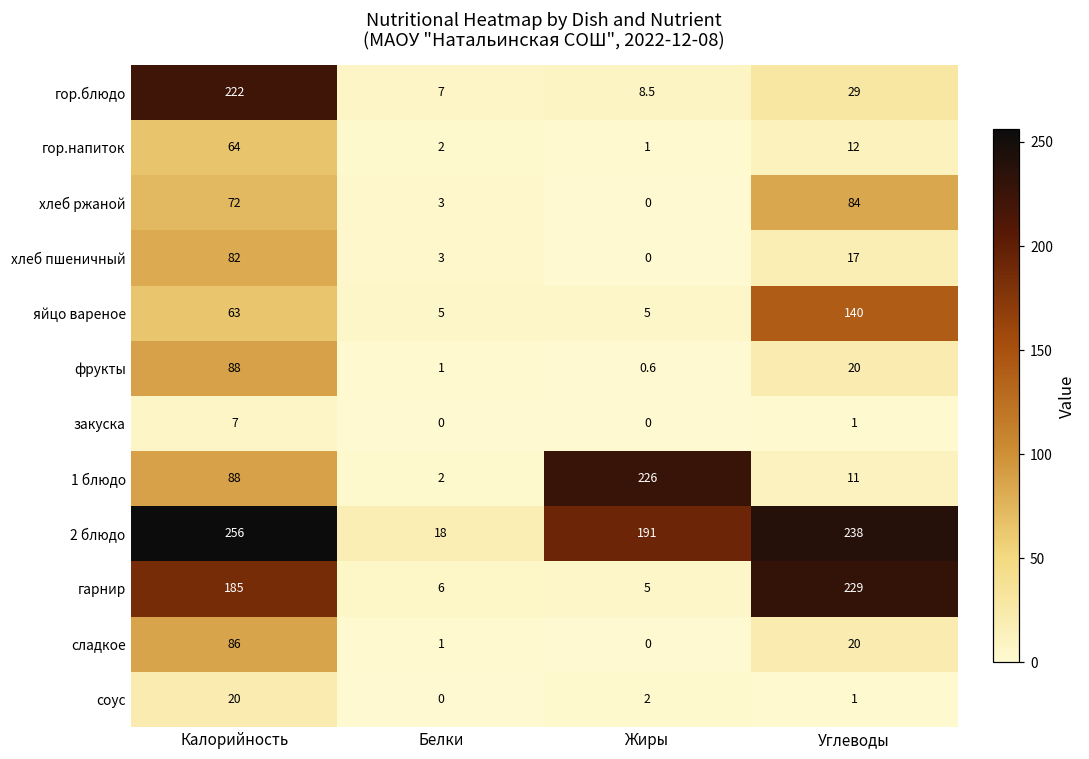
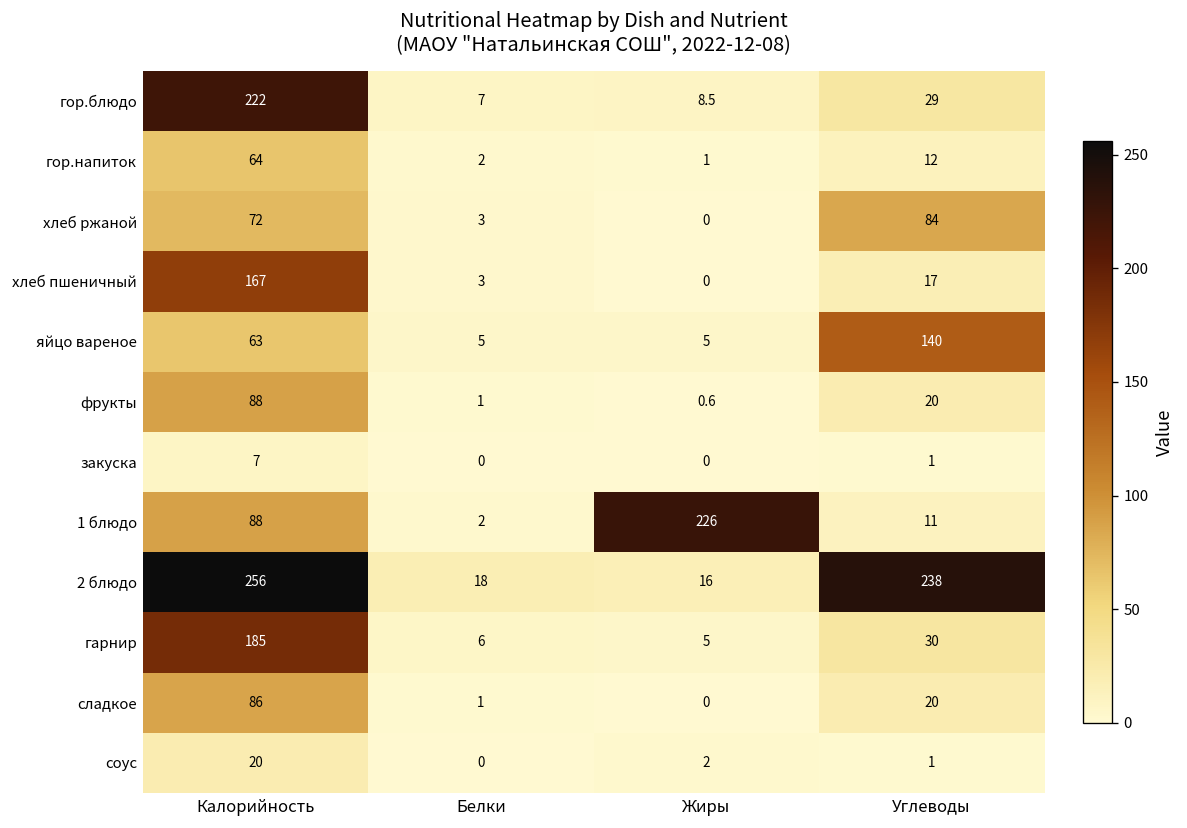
  {
    "гор.блюдо": {
      "Калорийность": 222,
      "Белки": 7,
      "Жиры": 8.5,
      "Углеводы": 29
    },
    "гор.напиток": {
      "Калорийность": 64,
      "Белки": 2,
      "Жиры": 1,
      "Углеводы": 12
    },
    "хлеб ржаной": {
      "Калорийность": 72,
      "Белки": 3,
      "Жиры": 0,
      "Углеводы": 84
    },
    "хлеб пшеничный": {
-     "Калорийность": 82,
+     "Калорийность": 167,
      "Белки": 3,
      "Жиры": 0,
      "Углеводы": 17
    },
    "яйцо вареное": {
      "Калорийность": 63,
      "Белки": 5,
      "Жиры": 5,
      "Углеводы": 140
    },
    "фрукты": {
      "Калорийность": 88,
      "Белки": 1,
      "Жиры": 0.6,
      "Углеводы": 20
    },
    "закуска": {
      "Калорийность": 7,
      "Белки": 0,
      "Жиры": 0,
      "Углеводы": 1
    },
    "1 блюдо": {
      "Калорийность": 88,
      "Белки": 2,
      "Жиры": 226,
      "Углеводы": 11
    },
    "2 блюдо": {
      "Калорийность": 256,
      "Белки": 18,
-     "Жиры": 191,
+     "Жиры": 16,
      "Углеводы": 238
    },
    "гарнир": {
      "Калорийность": 185,
      "Белки": 6,
      "Жиры": 5,
-     "Углеводы": 229
+     "Углеводы": 30
    },
    "сладкое": {
      "Калорийность": 86,
      "Белки": 1,
      "Жиры": 0,
      "Углеводы": 20
    },
    "соус": {
      "Калорийность": 20,
      "Белки": 0,
      "Жиры": 2,
      "Углеводы": 1
    }
  }
